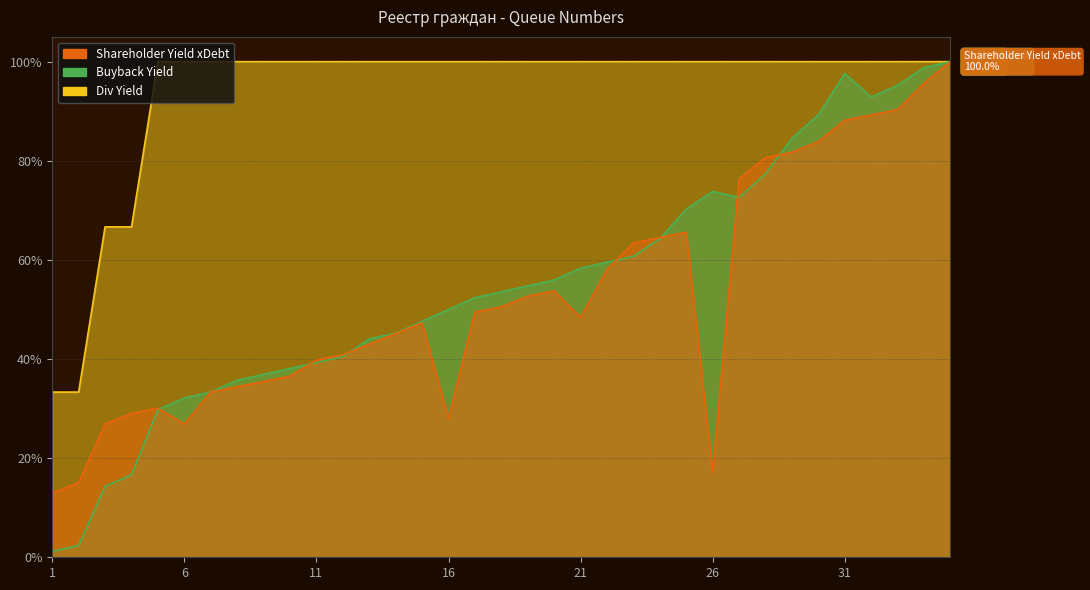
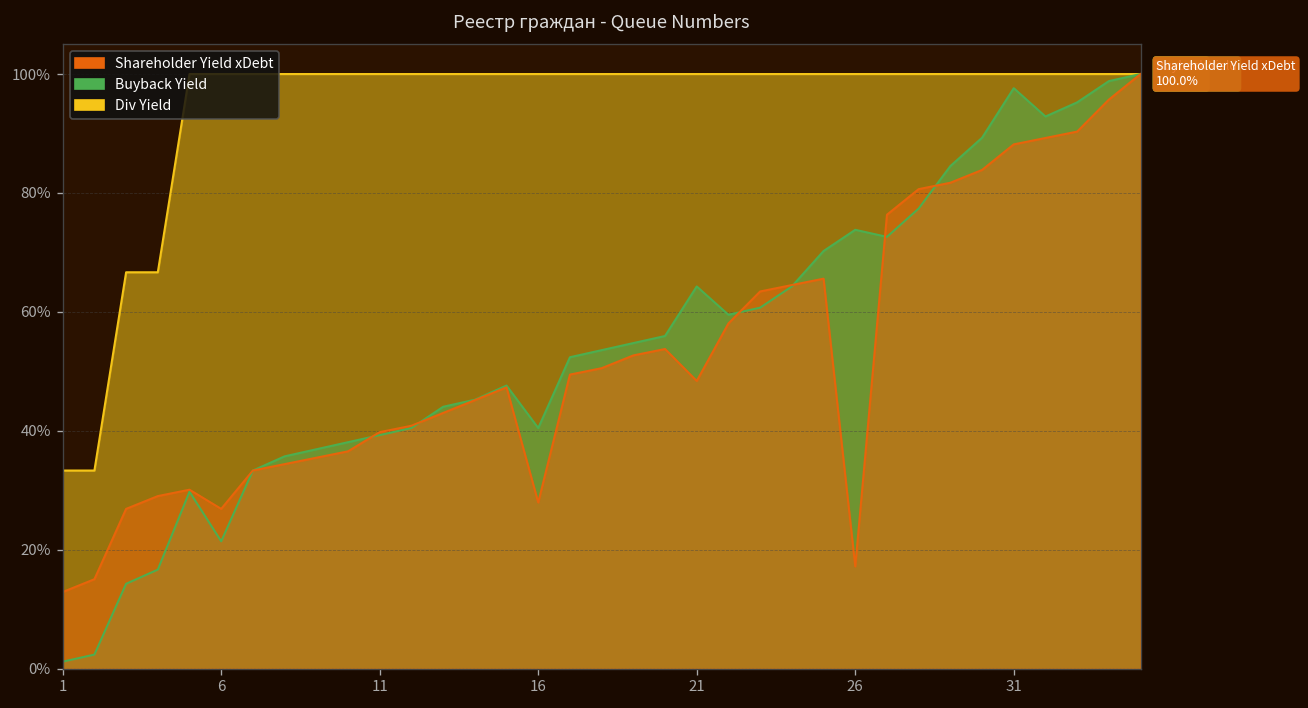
  {
    "Div Yield": {
      "1": "33%",
      "11": "100%",
      "16": "100%",
      "21": "100%",
      "26": "100%",
      "31": "100%"
    },
    "Buyback Yield": {
      "1": "1%",
-     "6": "32%",
-     "16": "50%",
-     "21": "58%",
+     "6": "21%",
+     "16": "40%",
+     "21": "64%",
      "26": "74%",
      "31": "98%"
    },
    "Shareholder Yield xDebt": {
      "1": "13%",
      "6": "27%",
      "16": "28%",
      "21": "48%",
      "26": "17%",
      "31": "88%"
    }
  }
